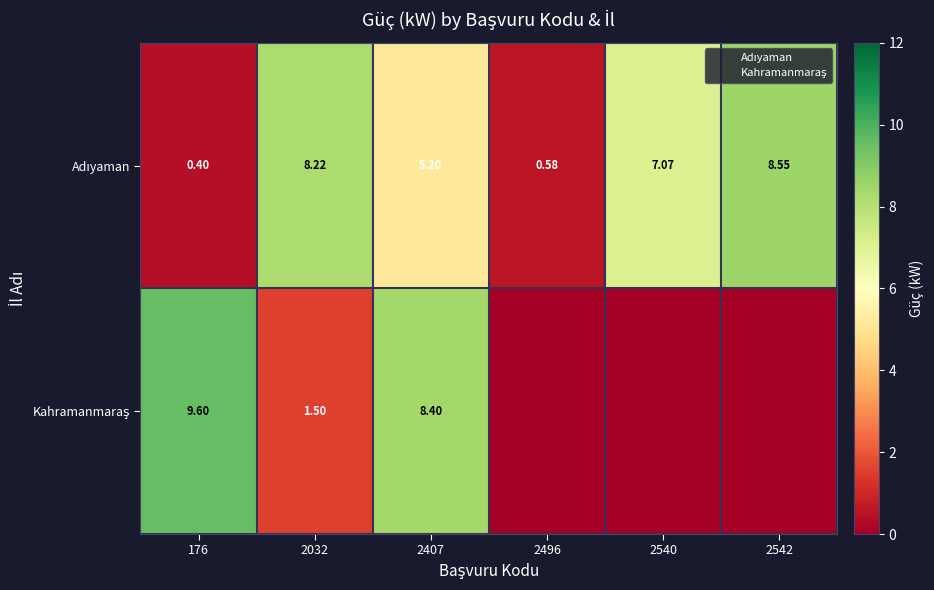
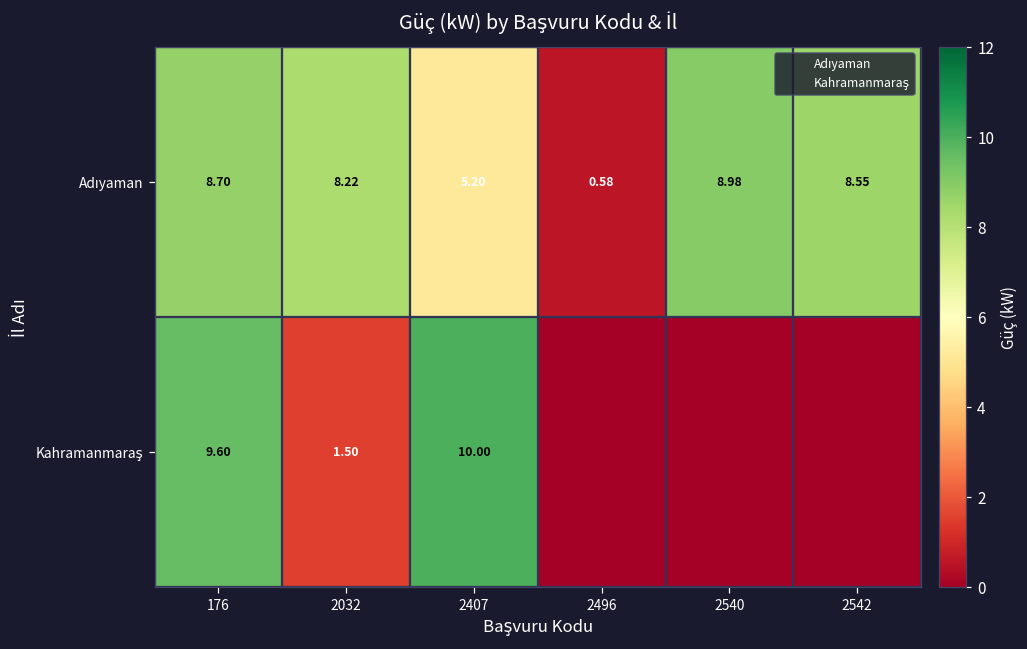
  {
    "Adıyaman": {
-     "176": 0.40,
+     "176": 8.70,
      "2032": 8.22,
      "2407": 5.20,
      "2496": 0.58,
-     "2540": 7.07,
+     "2540": 8.98,
      "2542": 8.55
    },
    "Kahramanmaraş": {
      "176": 9.60,
      "2032": 1.50,
-     "2407": 8.40
+     "2407": 10.00
    }
  }
